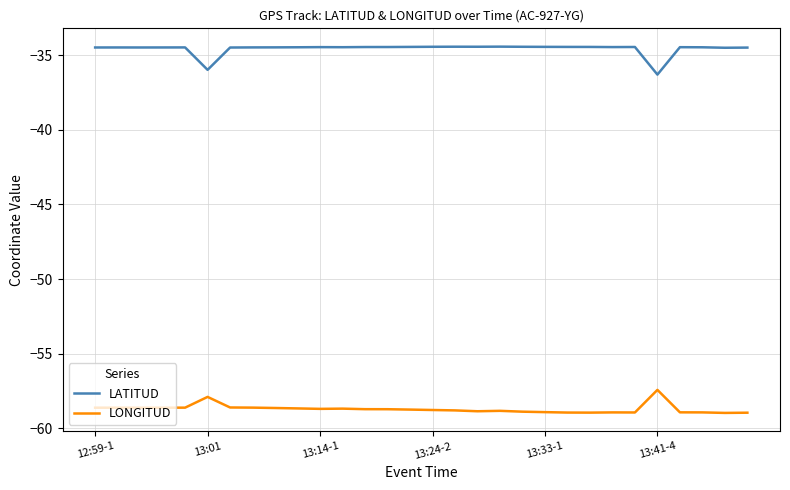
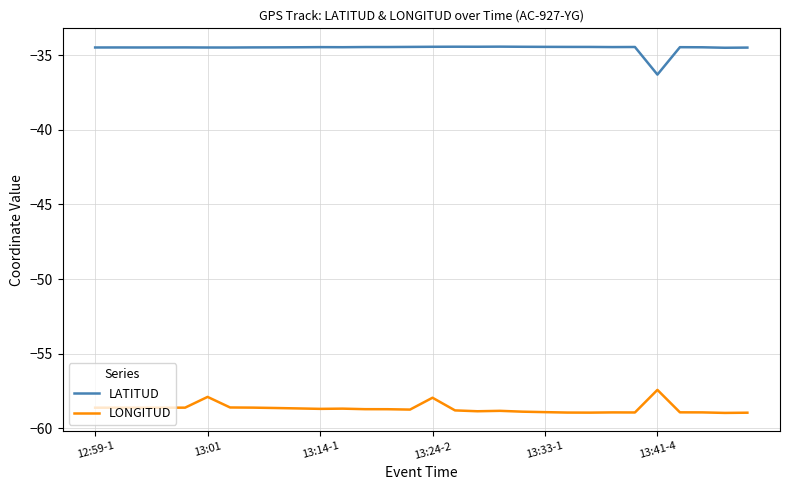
  {
    "LATITUD": {
      "12:59-1": -34.5,
-     "13:01": -36.0,
+     "13:01": -34.5,
      "13:14-1": -34.5,
      "13:24-2": -34.4,
      "13:33-1": -34.4,
      "13:41-4": -36.3
    },
    "LONGITUD": {
      "13:01": -57.9,
      "13:14-1": -58.7,
-     "13:24-2": -58.8,
+     "13:24-2": -57.9,
      "13:33-1": -58.9,
      "13:41-4": -57.4
    }
  }
